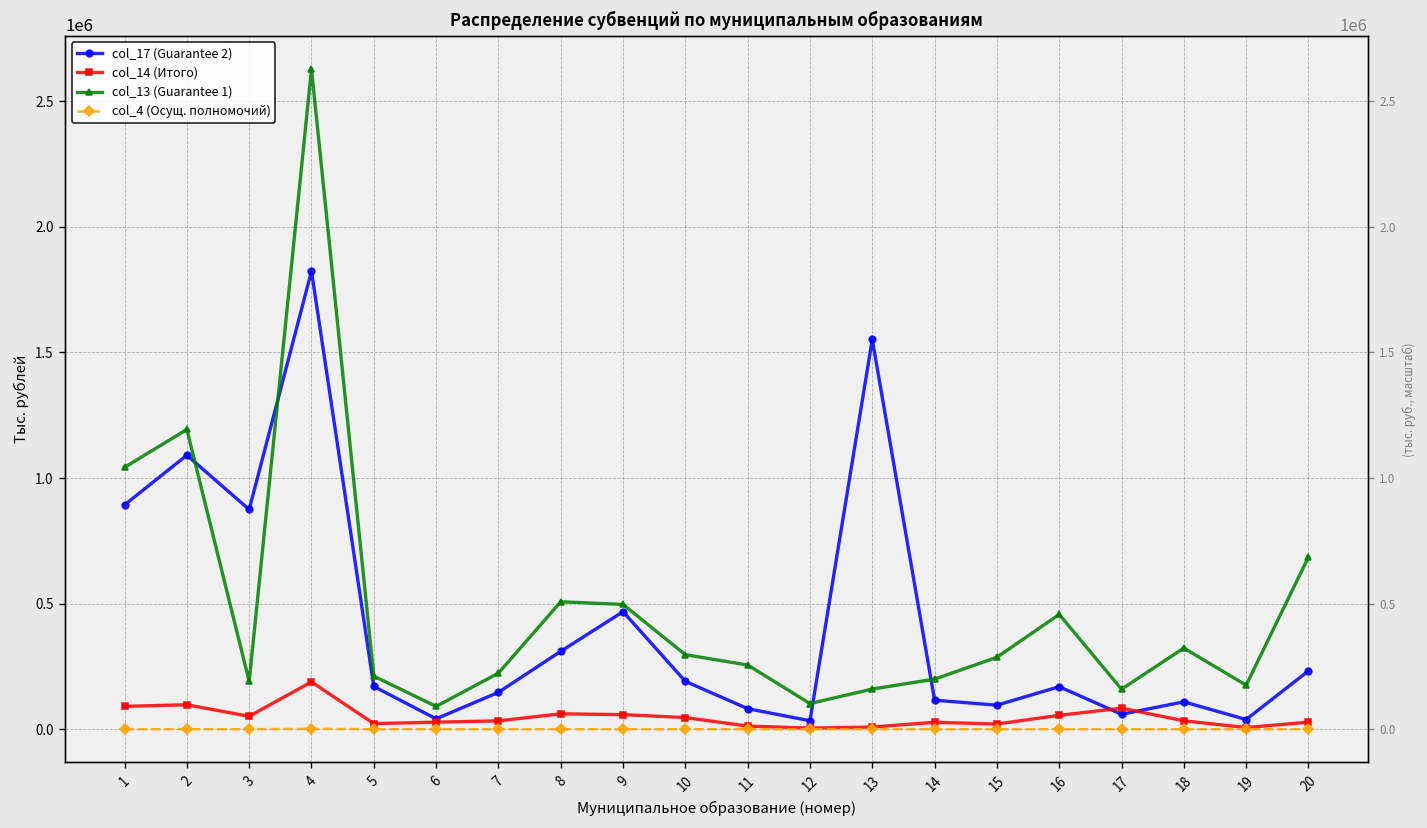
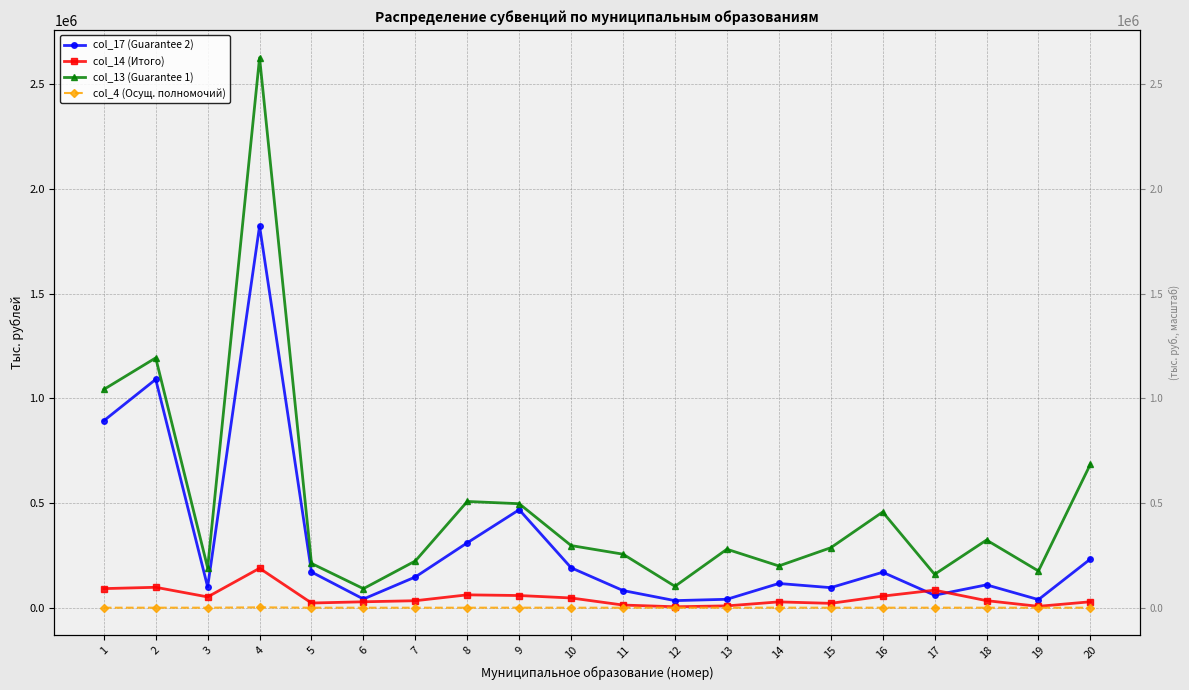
  {
    "col_17 (Guarantee 2)": {
      "1": 890000,
      "2": 1090000,
-     "3": 870000,
+     "3": 100000,
      "4": 1820000,
      "5": 170000,
      "6": 40000,
      "7": 150000,
      "8": 310000,
      "9": 470000,
      "10": 190000,
      "11": 80000,
      "12": 30000,
-     "13": 1550000,
+     "13": 40000,
      "14": 120000,
      "15": 100000,
      "16": 170000,
      "17": 60000,
      "18": 110000,
      "19": 40000,
      "20": 230000
    },
    "col_14 (Итого)": {
      "1": 90000,
      "2": 100000,
      "3": 50000,
      "4": 190000,
      "5": 20000,
      "6": 30000,
      "7": 30000,
      "8": 60000,
      "9": 60000,
      "10": 50000,
      "11": 10000,
      "14": 30000,
      "15": 20000,
      "16": 60000,
      "17": 80000,
      "18": 30000,
      "20": 30000
    },
    "col_13 (Guarantee 1)": {
      "1": 1040000,
      "2": 1190000,
      "3": 190000,
      "4": 2630000,
      "5": 210000,
      "6": 90000,
      "7": 220000,
      "8": 510000,
      "9": 500000,
      "10": 300000,
      "11": 260000,
      "12": 100000,
-     "13": 160000,
+     "13": 280000,
      "14": 200000,
      "15": 290000,
      "16": 460000,
      "17": 160000,
      "18": 320000,
      "19": 180000,
      "20": 690000
    },
    "col_4 (Осущ. полномочий)": {
      "1": 0,
      "2": 0,
      "3": 0,
      "4": 0,
      "5": 0,
      "6": 0,
      "7": 0,
      "8": 0,
      "9": 0,
      "10": 0,
      "11": 0,
      "14": 0,
      "15": 0,
      "16": 0,
      "17": 0,
      "18": 0,
      "20": 0
    }
  }
